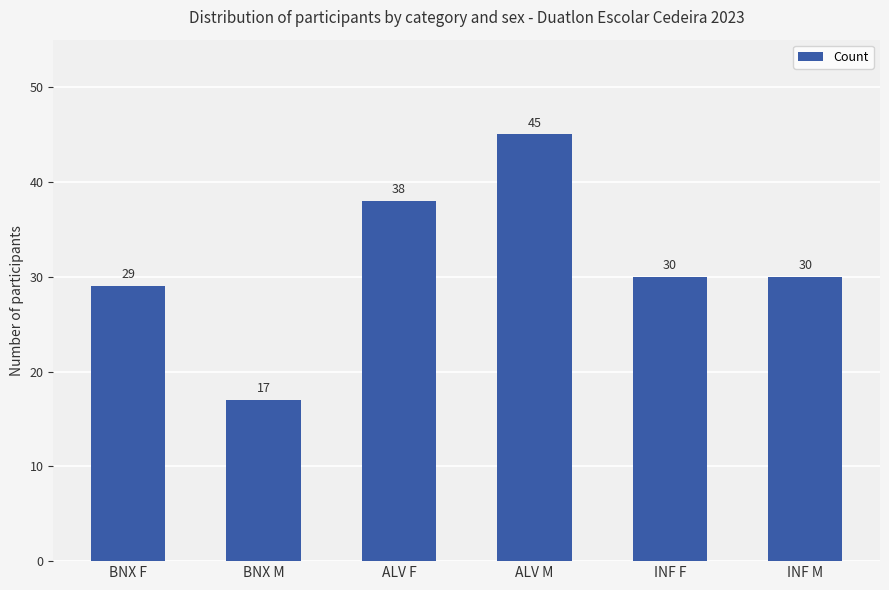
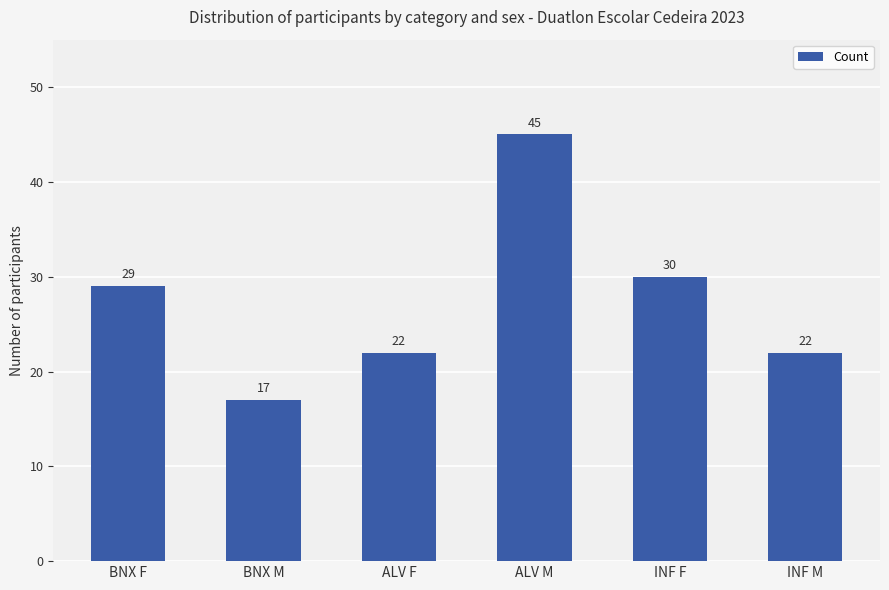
  {
    "BNX F": 29,
    "BNX M": 17,
-   "ALV F": 38,
+   "ALV F": 22,
    "ALV M": 45,
    "INF F": 30,
-   "INF M": 30
+   "INF M": 22
  }
